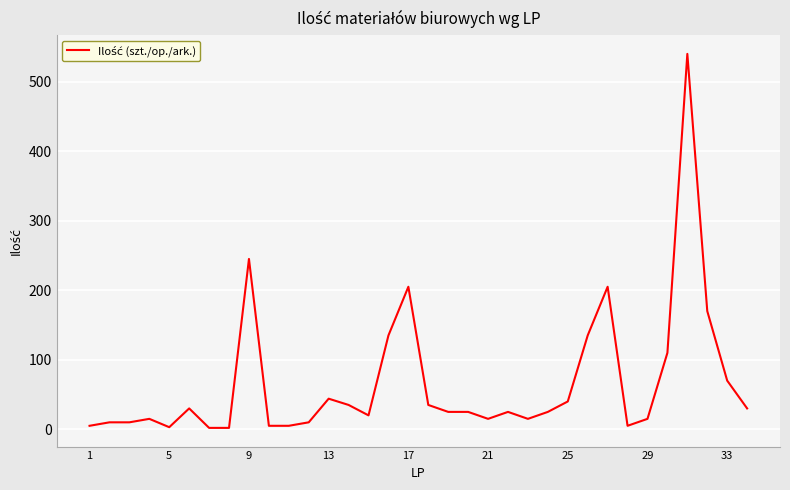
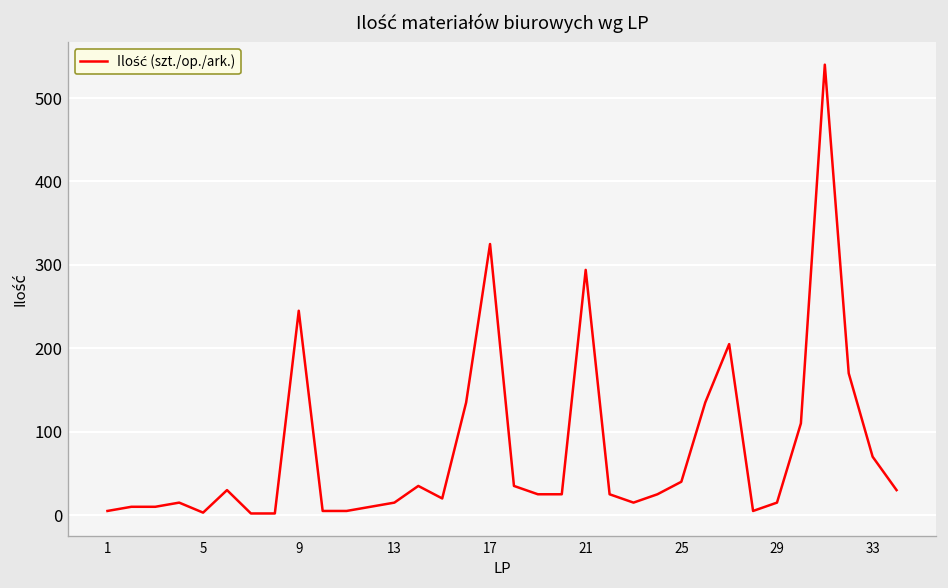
  {
    "1": 10,
    "5": 0,
    "9": 250,
-   "13": 40,
-   "17": 210,
-   "21": 20,
+   "13": 20,
+   "17": 330,
+   "21": 290,
    "25": 40,
    "29": 20,
    "33": 70
  }
